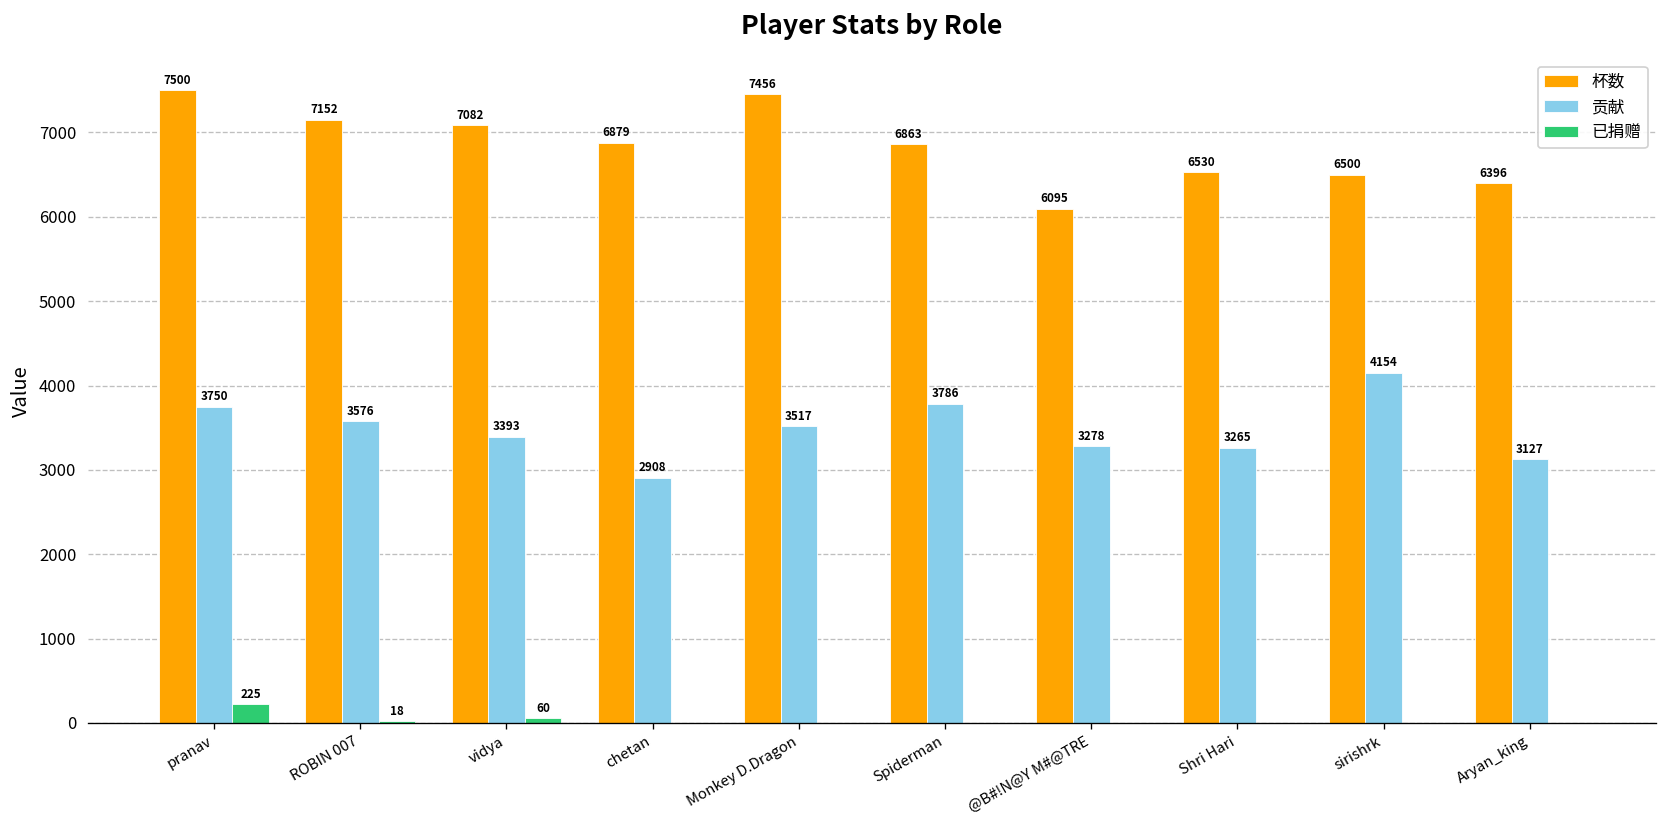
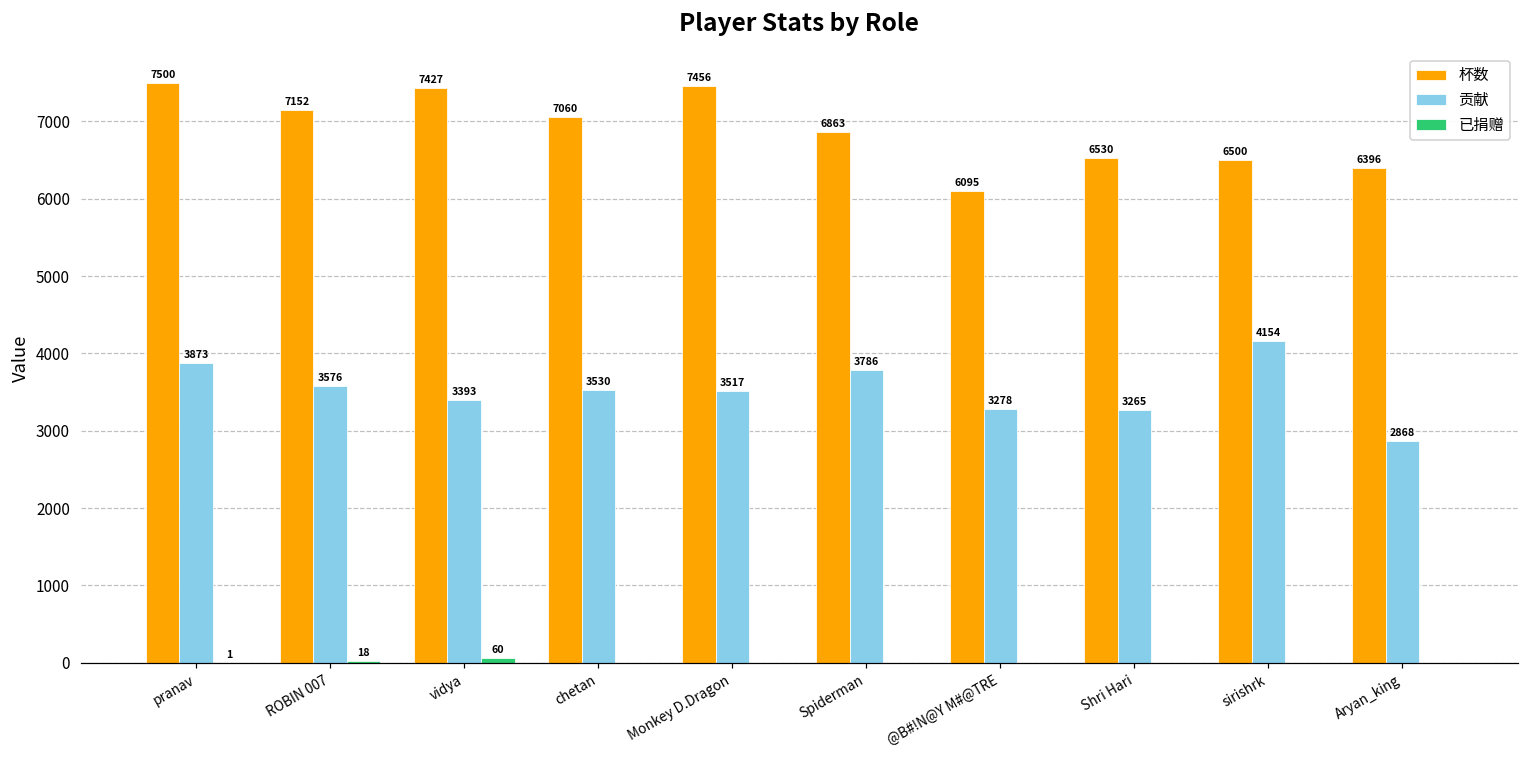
  {
    "杯数": {
      "pranav": 7500,
      "ROBIN 007": 7152,
-     "vidya": 7082,
-     "chetan": 6879,
+     "vidya": 7427,
+     "chetan": 7060,
      "Monkey D.Dragon": 7456,
      "Spiderman": 6863,
      "@B#!N@Y M#@TRE": 6095,
      "Shri Hari": 6530,
      "sirishrk": 6500,
      "Aryan_king": 6396
    },
    "贡献": {
-     "pranav": 3750,
+     "pranav": 3873,
      "ROBIN 007": 3576,
      "vidya": 3393,
-     "chetan": 2908,
+     "chetan": 3530,
      "Monkey D.Dragon": 3517,
      "Spiderman": 3786,
      "@B#!N@Y M#@TRE": 3278,
      "Shri Hari": 3265,
      "sirishrk": 4154,
-     "Aryan_king": 3127
+     "Aryan_king": 2868
    },
    "已捐赠": {
-     "pranav": 225,
+     "pranav": 1,
      "ROBIN 007": 18,
      "vidya": 60
    }
  }
